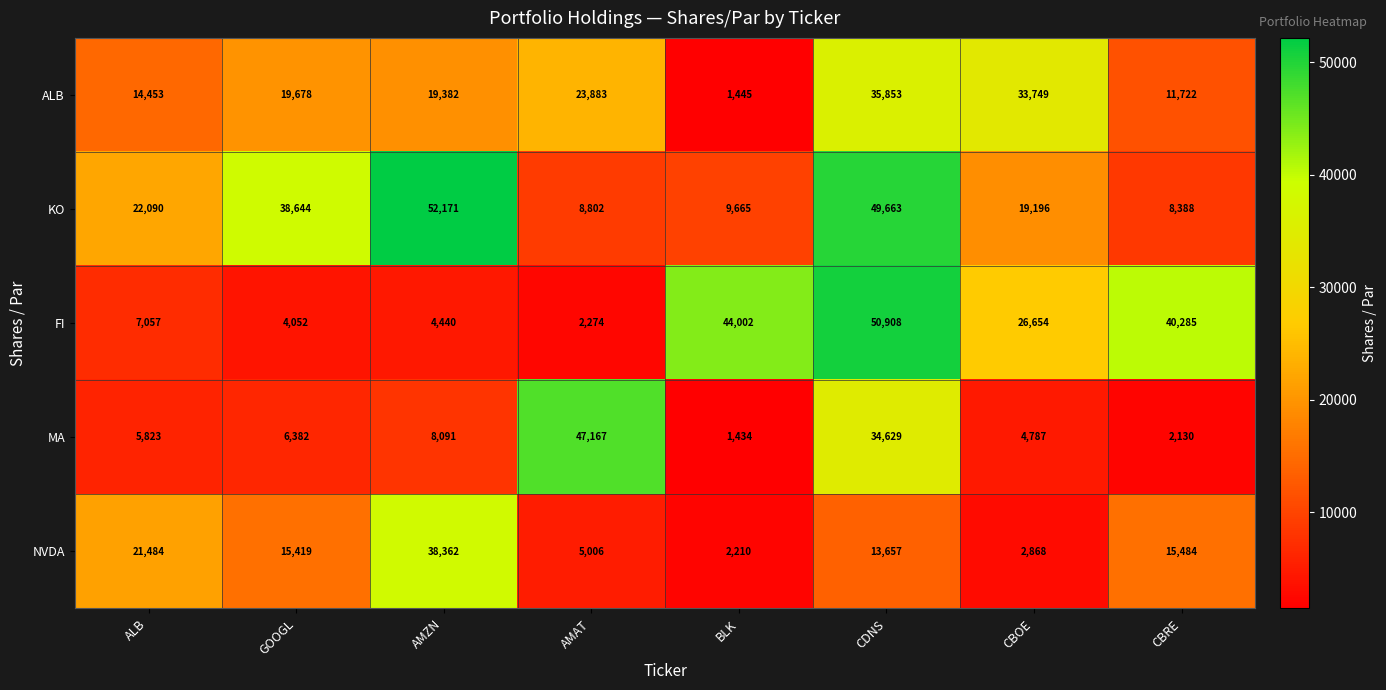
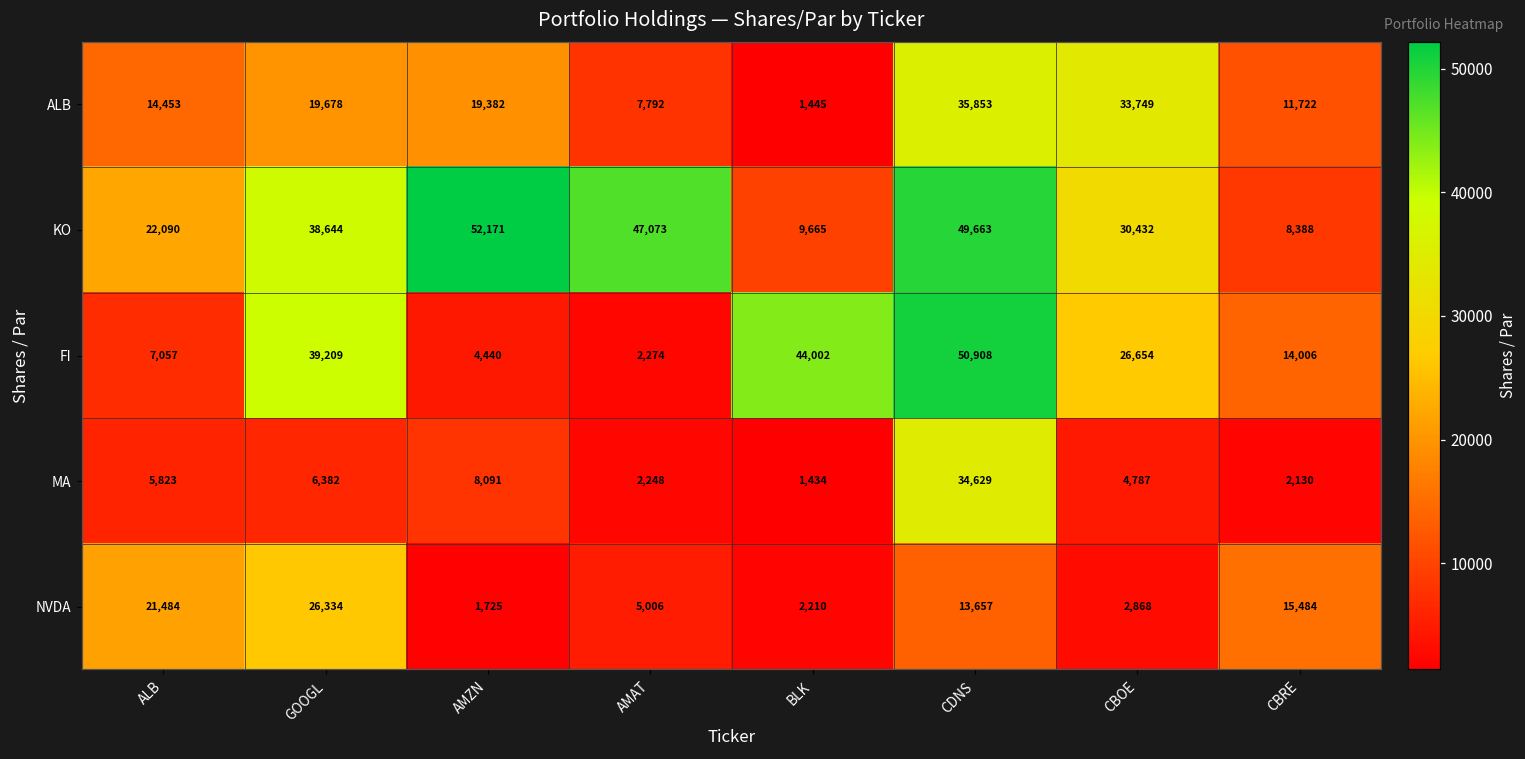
  {
    "ALB": {
      "ALB": "14,453",
      "GOOGL": "19,678",
      "AMZN": "19,382",
-     "AMAT": "23,883",
+     "AMAT": "7,792",
      "BLK": "1,445",
      "CDNS": "35,853",
      "CBOE": "33,749",
      "CBRE": "11,722"
    },
    "KO": {
      "ALB": "22,090",
      "GOOGL": "38,644",
      "AMZN": "52,171",
-     "AMAT": "8,802",
+     "AMAT": "47,073",
      "BLK": "9,665",
      "CDNS": "49,663",
-     "CBOE": "19,196",
+     "CBOE": "30,432",
      "CBRE": "8,388"
    },
    "FI": {
      "ALB": "7,057",
-     "GOOGL": "4,052",
+     "GOOGL": "39,209",
      "AMZN": "4,440",
      "AMAT": "2,274",
      "BLK": "44,002",
      "CDNS": "50,908",
      "CBOE": "26,654",
-     "CBRE": "40,285"
+     "CBRE": "14,006"
    },
    "MA": {
      "ALB": "5,823",
      "GOOGL": "6,382",
      "AMZN": "8,091",
-     "AMAT": "47,167",
+     "AMAT": "2,248",
      "BLK": "1,434",
      "CDNS": "34,629",
      "CBOE": "4,787",
      "CBRE": "2,130"
    },
    "NVDA": {
      "ALB": "21,484",
-     "GOOGL": "15,419",
-     "AMZN": "38,362",
+     "GOOGL": "26,334",
+     "AMZN": "1,725",
      "AMAT": "5,006",
      "BLK": "2,210",
      "CDNS": "13,657",
      "CBOE": "2,868",
      "CBRE": "15,484"
    }
  }
